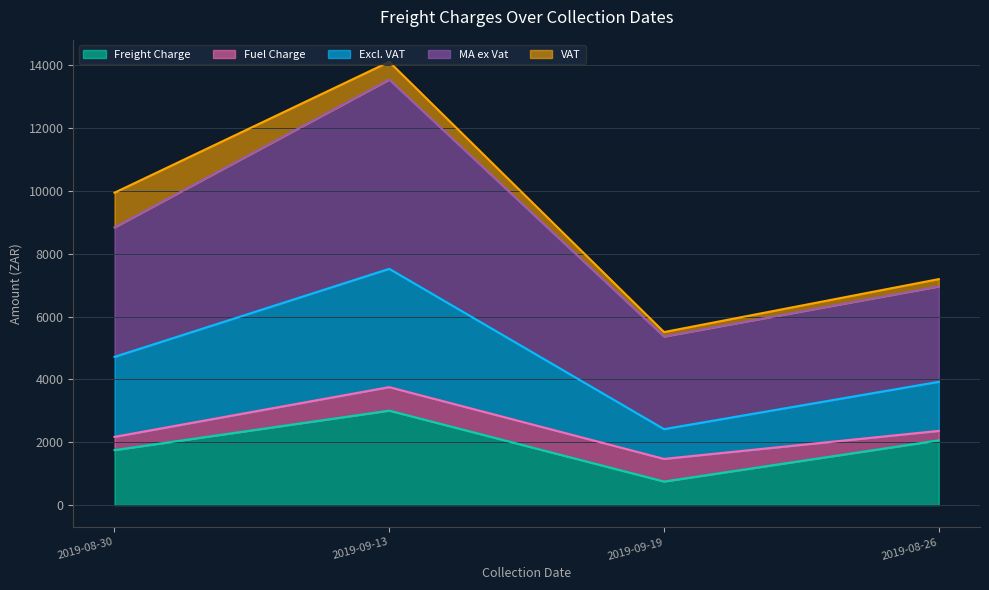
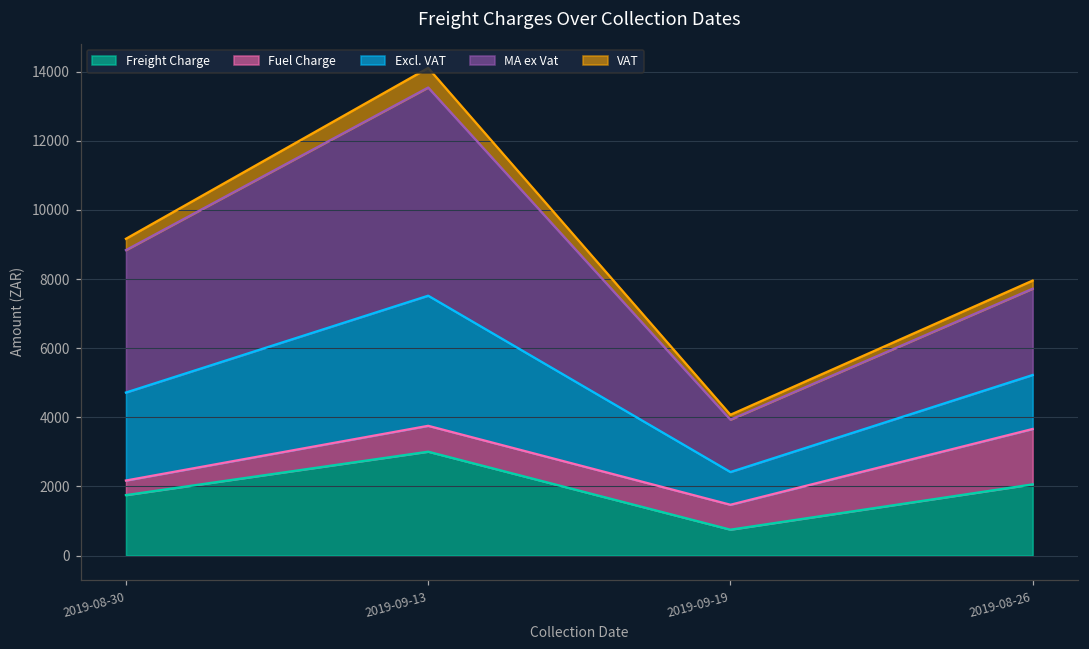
  {
    "Freight Charge": {
      "2019-08-30": 1800,
      "2019-09-13": 3000,
      "2019-09-19": 800,
      "2019-08-26": 2100
    },
    "Fuel Charge": {
      "2019-08-30": 400,
      "2019-09-13": 700,
      "2019-09-19": 700,
-     "2019-08-26": 300
+     "2019-08-26": 1600
    },
    "Excl. VAT": {
      "2019-08-30": 2500,
      "2019-09-13": 3800,
      "2019-09-19": 900,
      "2019-08-26": 1600
    },
    "MA ex Vat": {
      "2019-08-30": 4100,
      "2019-09-13": 6000,
-     "2019-09-19": 2900,
-     "2019-08-26": 3000
+     "2019-09-19": 1500,
+     "2019-08-26": 2500
    },
    "VAT": {
-     "2019-08-30": 1100,
+     "2019-08-30": 300,
      "2019-09-19": 100,
      "2019-08-26": 200
    }
  }
